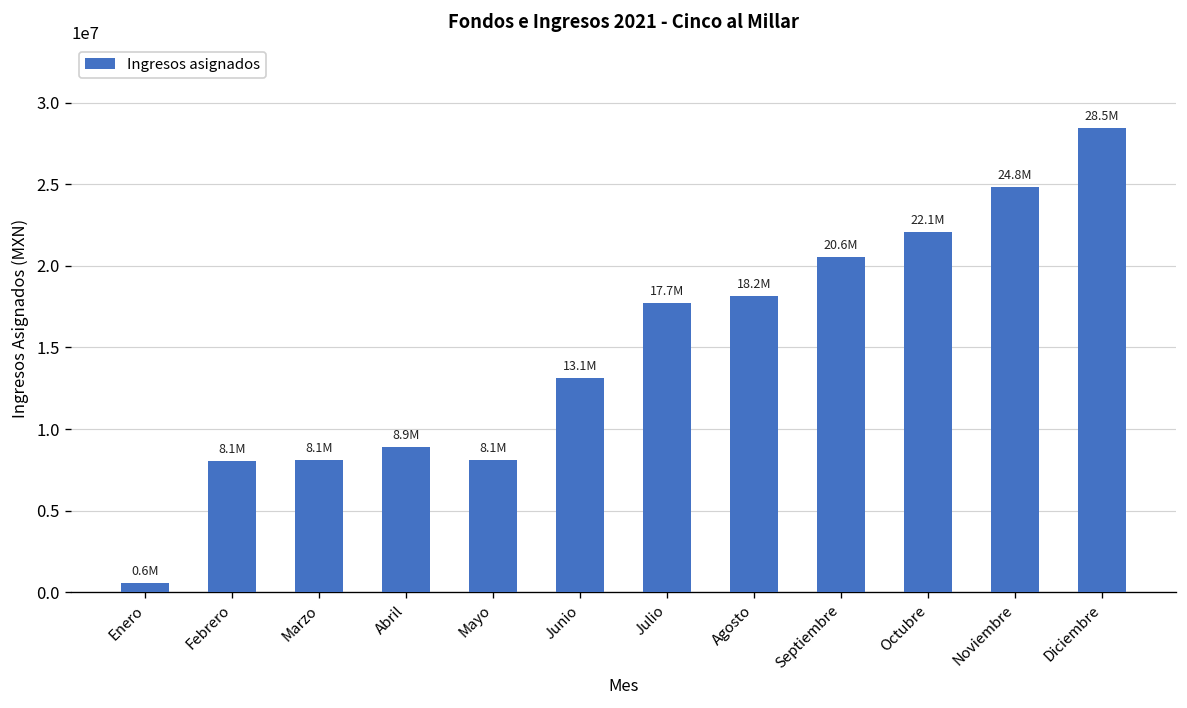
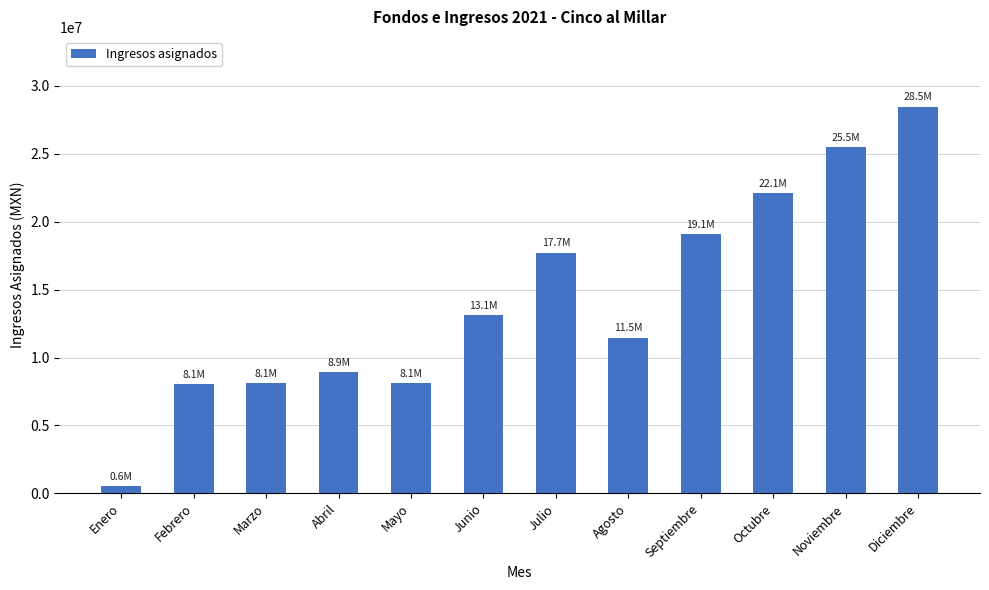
  {
    "Enero": "0.6M",
    "Febrero": "8.1M",
    "Marzo": "8.1M",
    "Abril": "8.9M",
    "Mayo": "8.1M",
    "Junio": "13.1M",
    "Julio": "17.7M",
-   "Agosto": "18.2M",
-   "Septiembre": "20.6M",
+   "Agosto": "11.5M",
+   "Septiembre": "19.1M",
    "Octubre": "22.1M",
-   "Noviembre": "24.8M",
+   "Noviembre": "25.5M",
    "Diciembre": "28.5M"
  }
